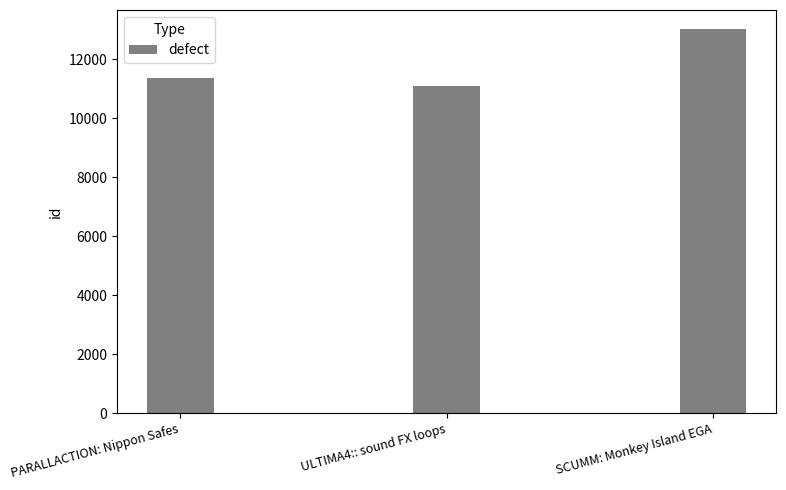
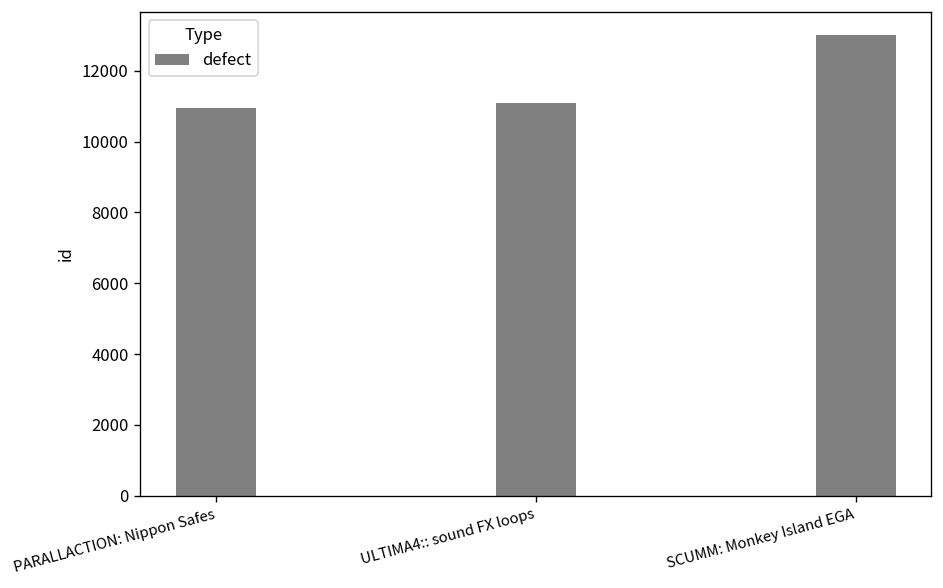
  {
-   "PARALLACTION: Nippon Safes": 11400,
+   "PARALLACTION: Nippon Safes": 10900,
    "ULTIMA4:: sound FX loops": 11100,
    "SCUMM: Monkey Island EGA": 13000
  }
